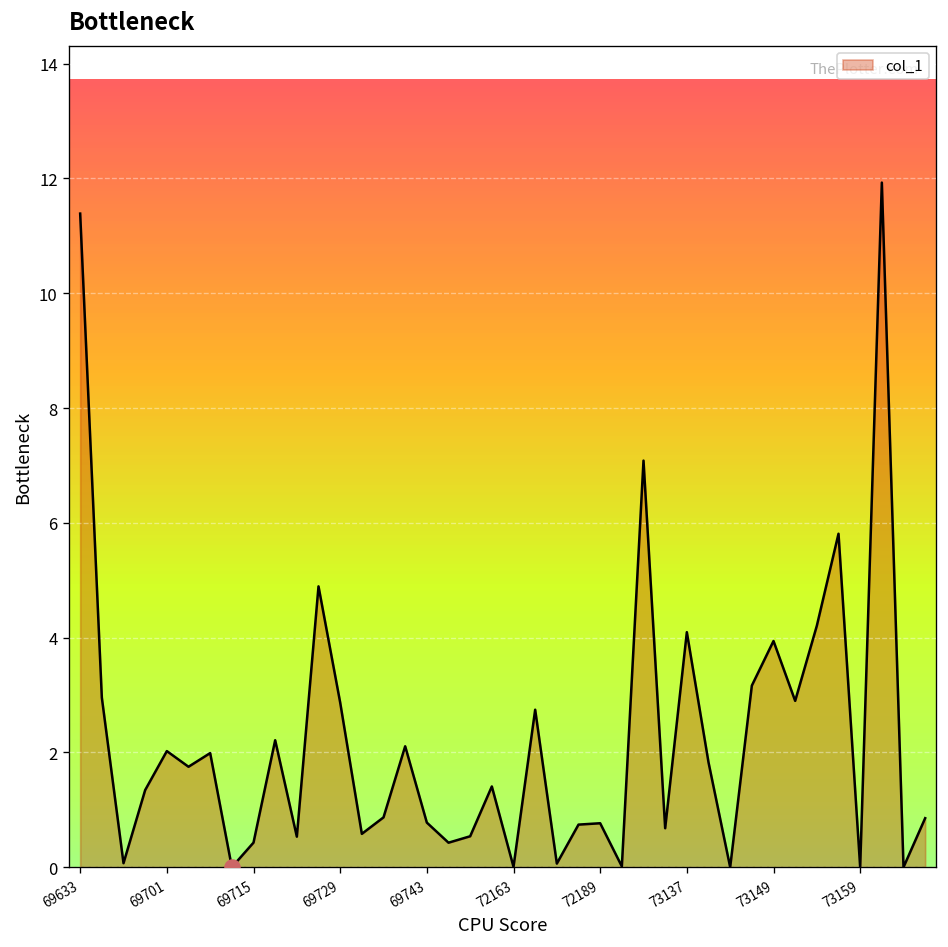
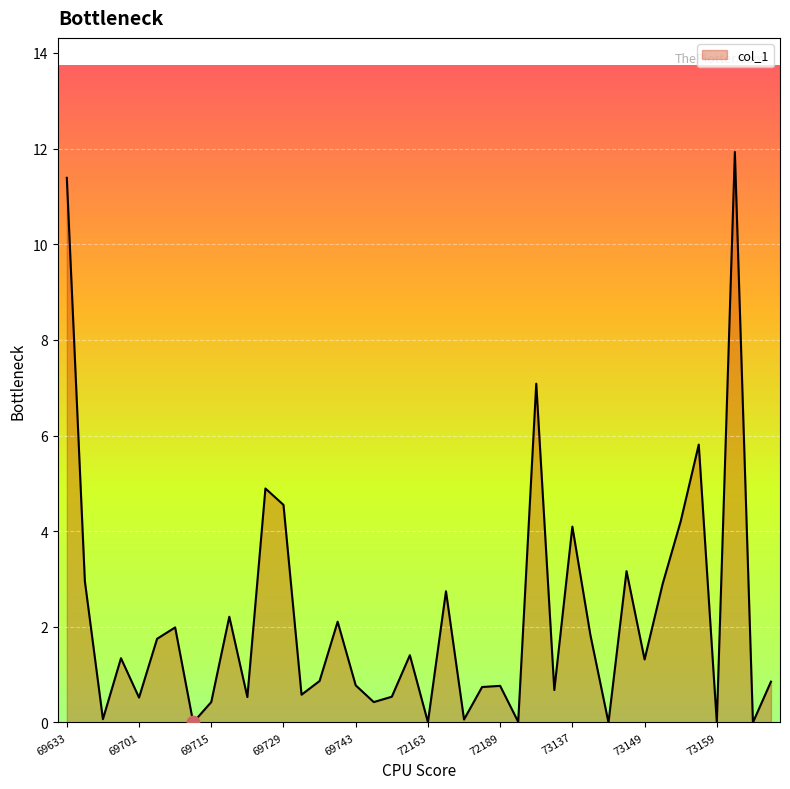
  {
    "col_1": {
      "69633": 11.4,
-     "69701": 2.0,
+     "69701": 0.5,
      "69715": 0.4,
-     "69729": 2.9,
+     "69729": 4.6,
      "69743": 0.8,
      "72163": 0.0,
      "72189": 0.8,
      "73137": 4.1,
-     "73149": 3.9,
+     "73149": 1.3,
      "73159": 0.0
    }
  }
